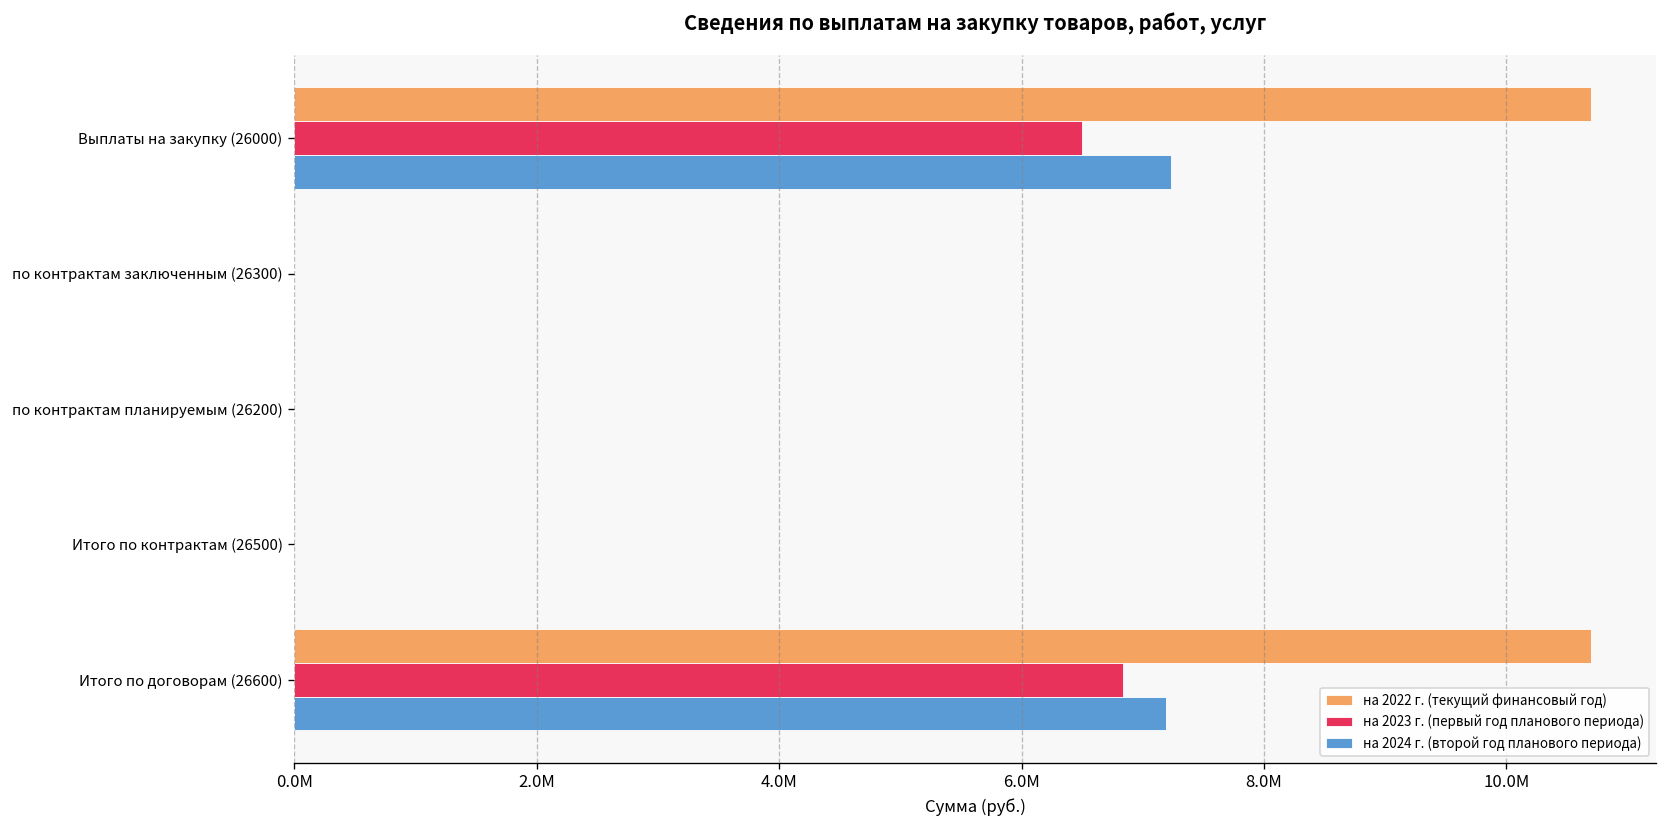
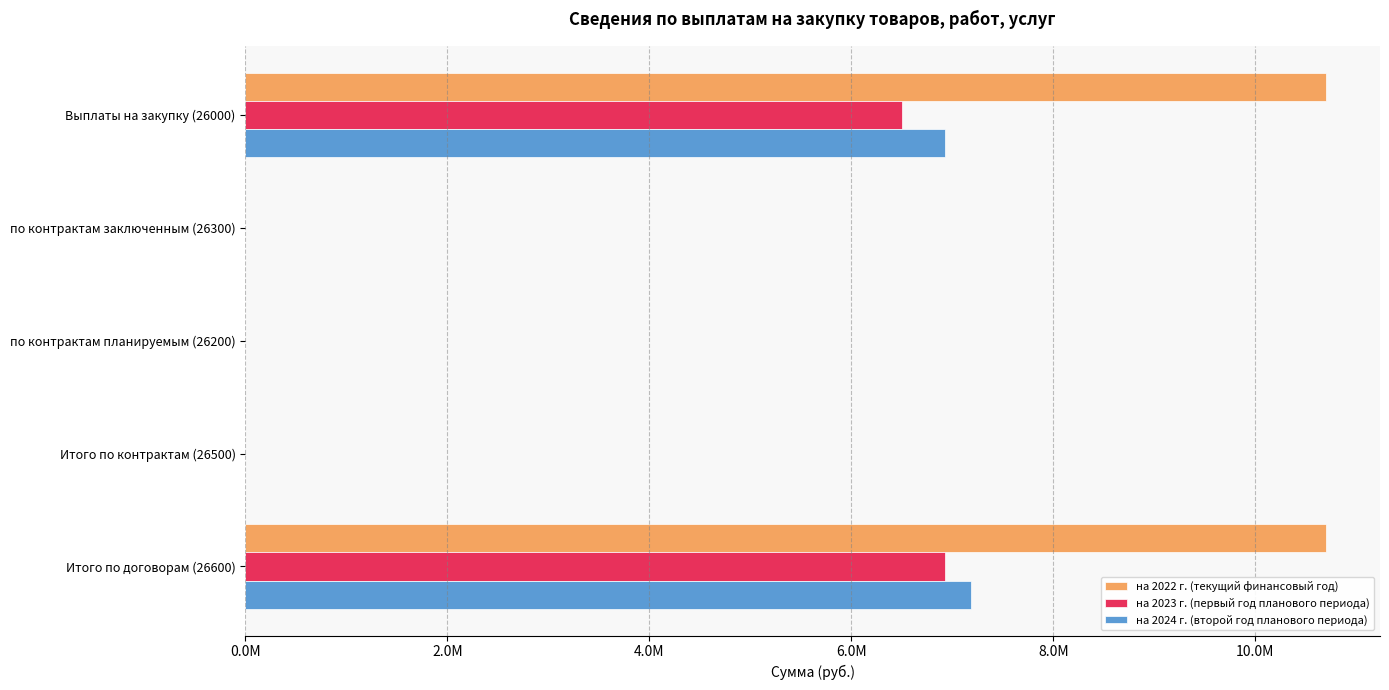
  {
    "на 2022 г. (текущий финансовый год)": {
      "Выплаты на закупку (26000)": 10700000,
      "по контрактам заключенным (26300)": 0,
      "по контрактам планируемым (26200)": 0,
      "Итого по контрактам (26500)": 0,
      "Итого по договорам (26600)": 10700000
    },
    "на 2023 г. (первый год планового периода)": {
      "Выплаты на закупку (26000)": 6500000,
      "по контрактам заключенным (26300)": 0,
      "по контрактам планируемым (26200)": 0,
      "Итого по контрактам (26500)": 0,
-     "Итого по договорам (26600)": 6840000
+     "Итого по договорам (26600)": 6920000
    },
    "на 2024 г. (второй год планового периода)": {
-     "Выплаты на закупку (26000)": 7230000,
+     "Выплаты на закупку (26000)": 6920000,
      "по контрактам заключенным (26300)": 0,
      "по контрактам планируемым (26200)": 0,
      "Итого по контрактам (26500)": 0,
      "Итого по договорам (26600)": 7190000
    }
  }
